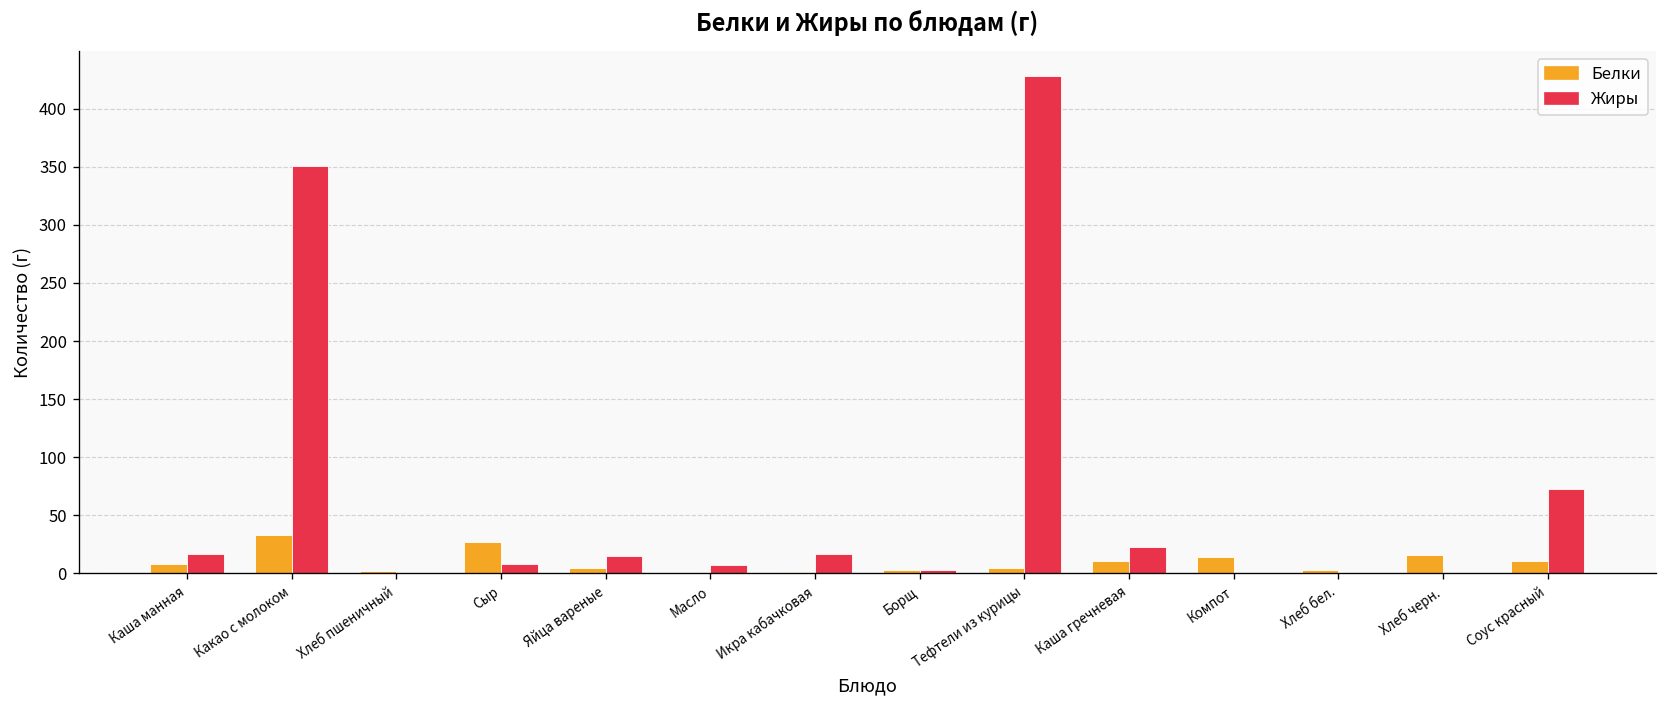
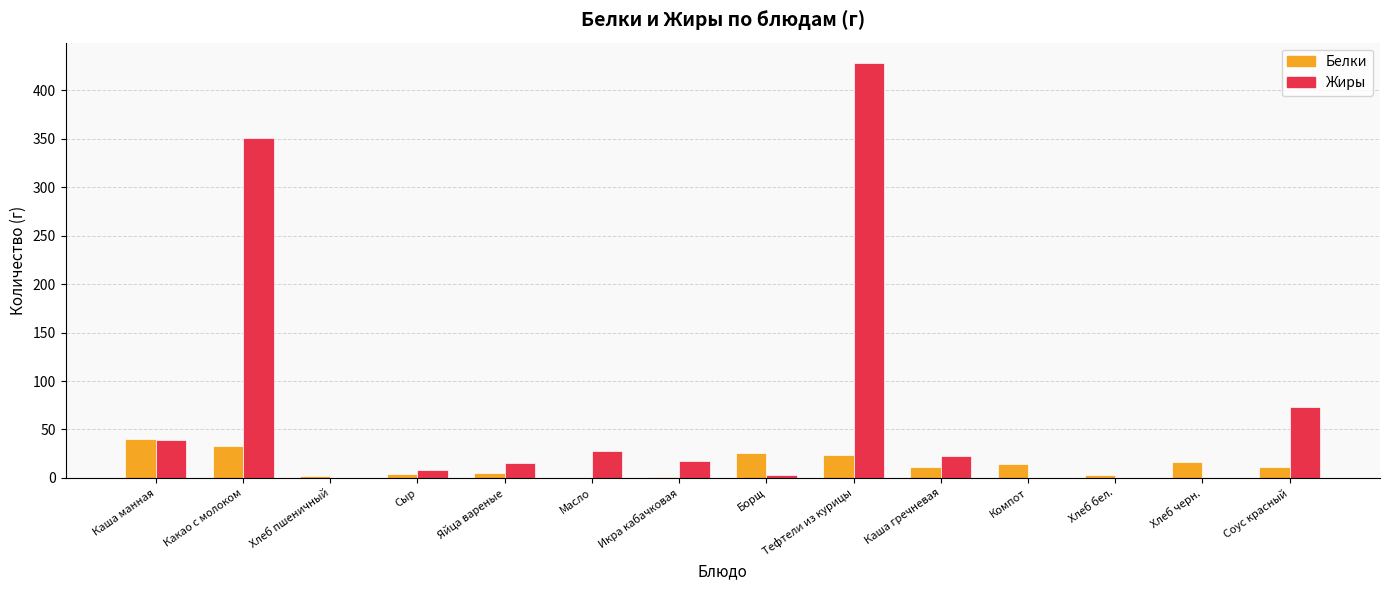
  {
    "Белки": {
-     "Каша манная": 10,
+     "Каша манная": 40,
      "Какао с молоком": 30,
-     "Сыр": 30,
+     "Сыр": 0,
      "Яйца вареные": 10,
      "Масло": 0,
-     "Борщ": 0,
-     "Тефтели из курицы": 10,
+     "Борщ": 30,
+     "Тефтели из курицы": 20,
      "Каша гречневая": 10,
      "Компот": 10,
      "Хлеб бел.": 0,
      "Хлеб черн.": 20,
      "Соус красный": 10
    },
    "Жиры": {
-     "Каша манная": 20,
+     "Каша манная": 40,
      "Какао с молоком": 350,
      "Хлеб пшеничный": 0,
      "Сыр": 10,
      "Яйца вареные": 20,
-     "Масло": 10,
+     "Масло": 30,
      "Икра кабачковая": 20,
      "Борщ": 0,
      "Тефтели из курицы": 430,
      "Каша гречневая": 20,
      "Компот": 0,
      "Хлеб бел.": 0,
      "Хлеб черн.": 0,
      "Соус красный": 70
    }
  }
